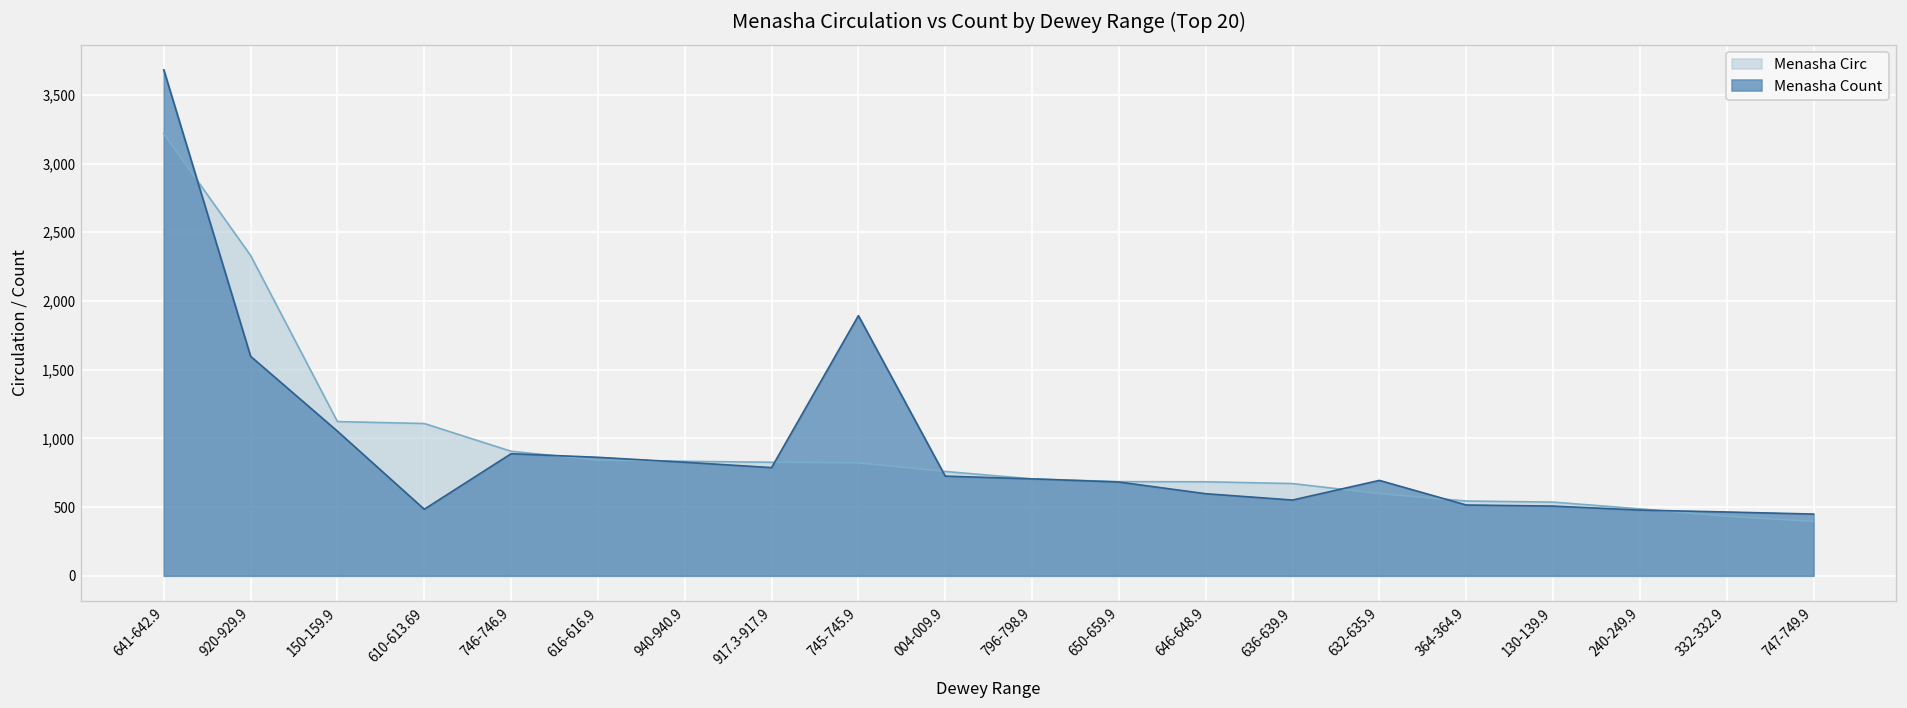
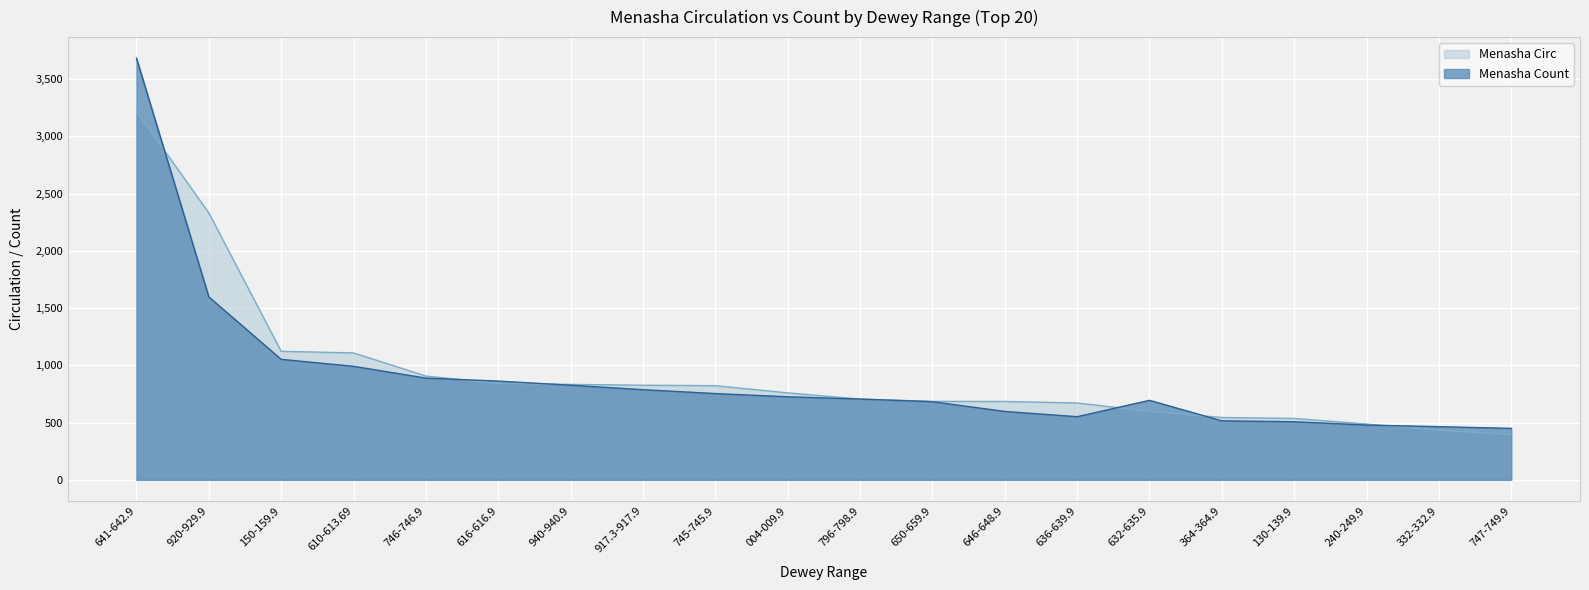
  {
    "Menasha Circ": {
      "641-642.9": "3,220",
      "920-929.9": "2,330",
      "150-159.9": "1,120",
      "610-613.69": "1,110",
      "917.3-917.9": "830",
      "745-745.9": "820",
      "004-009.9": "760",
      "646-648.9": "680",
      "636-639.9": "670",
      "632-635.9": "600",
      "364-364.9": "540",
      "130-139.9": "540",
      "332-332.9": "430",
      "747-749.9": "400"
    },
    "Menasha Count": {
      "641-642.9": "3,680",
      "920-929.9": "1,600",
      "150-159.9": "1,050",
-     "610-613.69": "480",
+     "610-613.69": "990",
      "917.3-917.9": "790",
-     "745-745.9": "1,890",
+     "745-745.9": "750",
      "004-009.9": "730",
      "646-648.9": "600",
      "636-639.9": "550",
      "632-635.9": "690",
      "364-364.9": "520",
      "130-139.9": "510",
      "332-332.9": "460",
      "747-749.9": "450"
    }
  }
